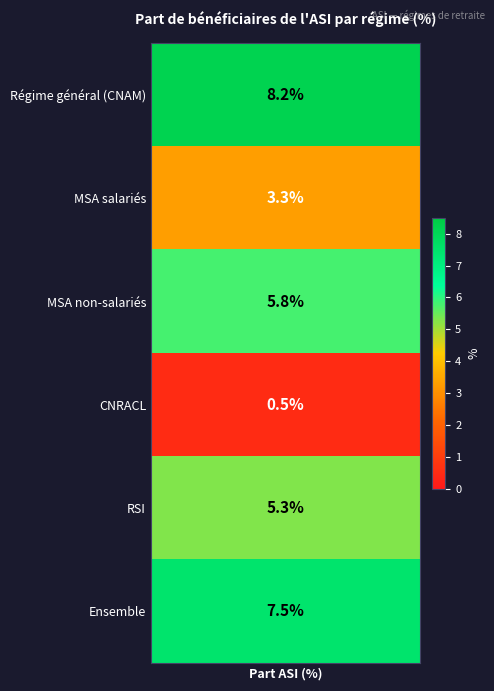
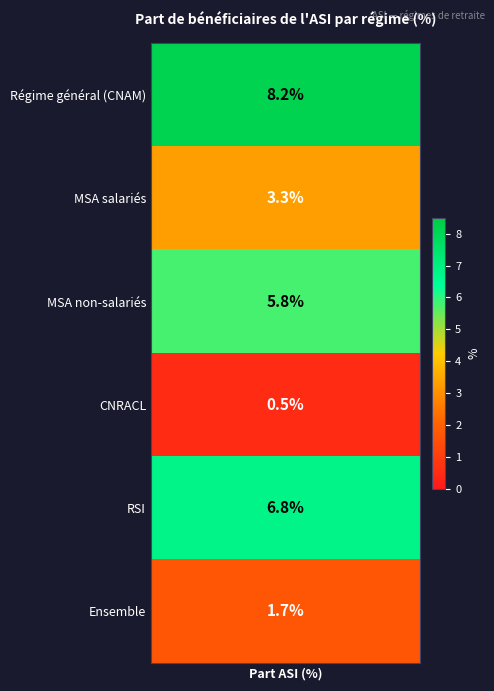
  {
    "Régime général (CNAM)": {
      "Part ASI (%)": "8.2%"
    },
    "MSA salariés": {
      "Part ASI (%)": "3.3%"
    },
    "MSA non-salariés": {
      "Part ASI (%)": "5.8%"
    },
    "CNRACL": {
      "Part ASI (%)": "0.5%"
    },
    "RSI": {
-     "Part ASI (%)": "5.3%"
+     "Part ASI (%)": "6.8%"
    },
    "Ensemble": {
-     "Part ASI (%)": "7.5%"
+     "Part ASI (%)": "1.7%"
    }
  }
